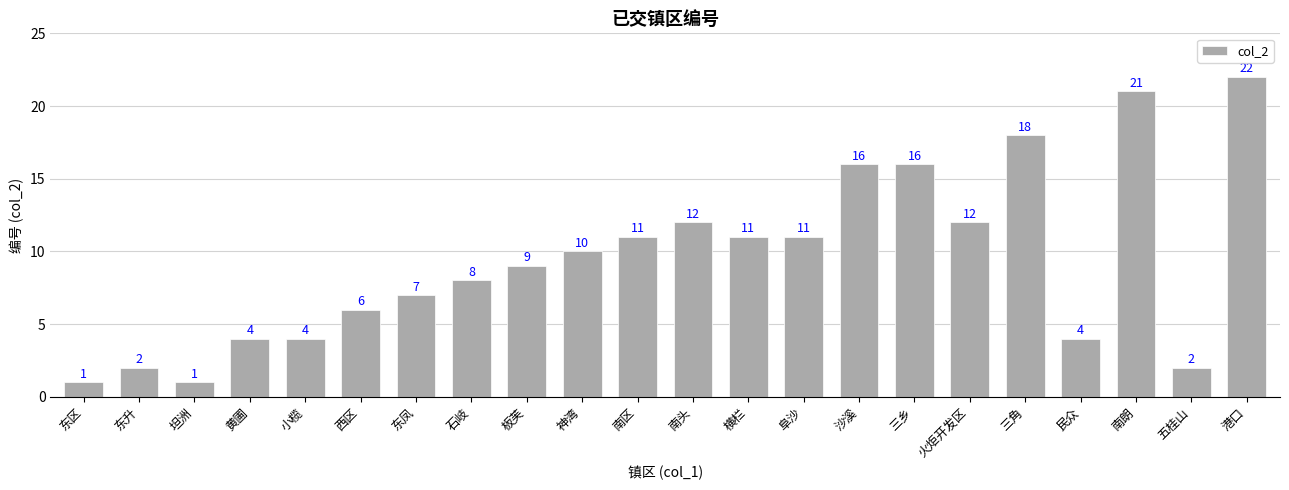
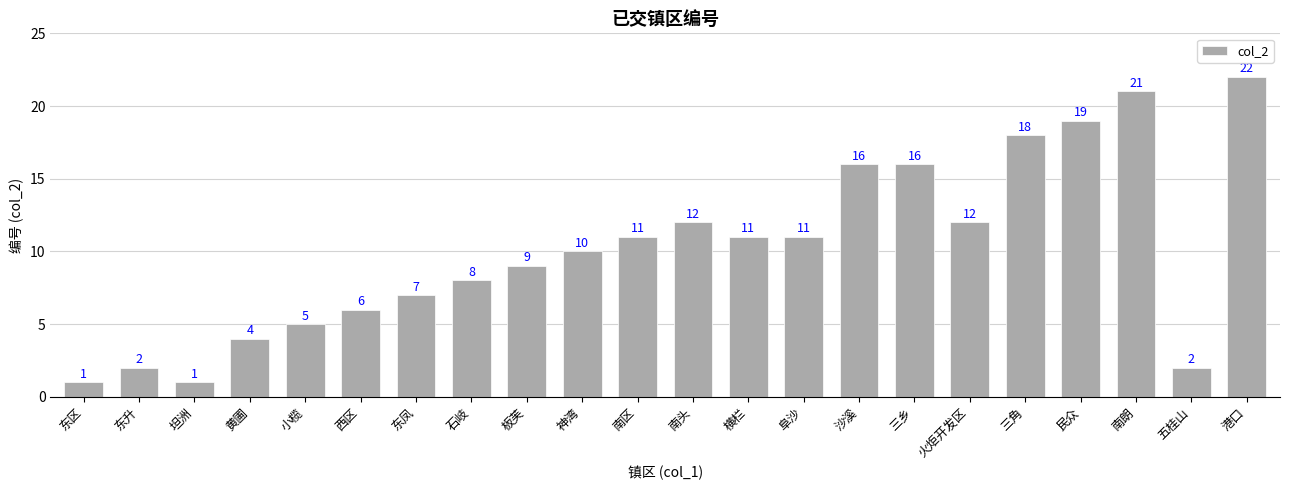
  {
    "东区": 1,
    "东升": 2,
    "坦洲": 1,
    "黄圃": 4,
-   "小榄": 4,
+   "小榄": 5,
    "西区": 6,
    "东凤": 7,
    "石岐": 8,
    "板芙": 9,
    "神湾": 10,
    "南区": 11,
    "南头": 12,
    "横栏": 11,
    "阜沙": 11,
    "沙溪": 16,
    "三乡": 16,
    "火炬开发区": 12,
    "三角": 18,
-   "民众": 4,
+   "民众": 19,
    "南朗": 21,
    "五桂山": 2
  }
